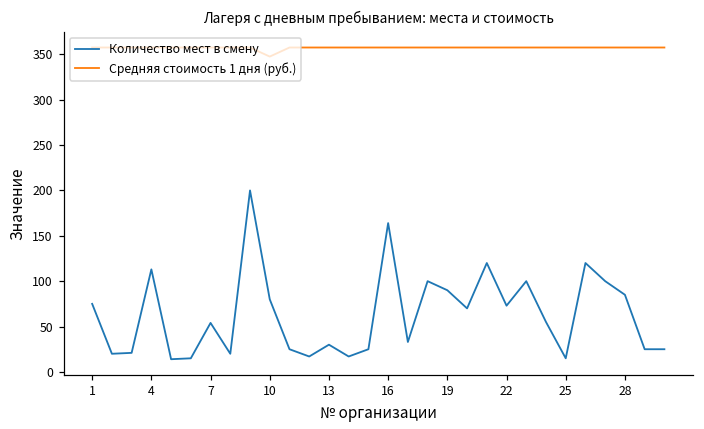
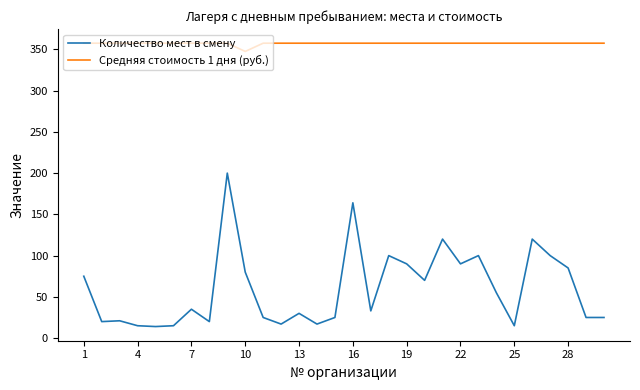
  {
    "Количество мест в смену": {
      "1": 80,
-     "4": 110,
-     "7": 50,
+     "4": 20,
+     "7": 40,
      "10": 80,
      "13": 30,
      "16": 160,
      "19": 90,
-     "22": 70,
+     "22": 90,
      "25": 20,
      "28": 90
    },
    "Средняя стоимость 1 дня (руб.)": {
      "13": 360,
      "16": 360,
      "19": 360,
      "22": 360,
      "25": 360,
      "28": 360
    }
  }
